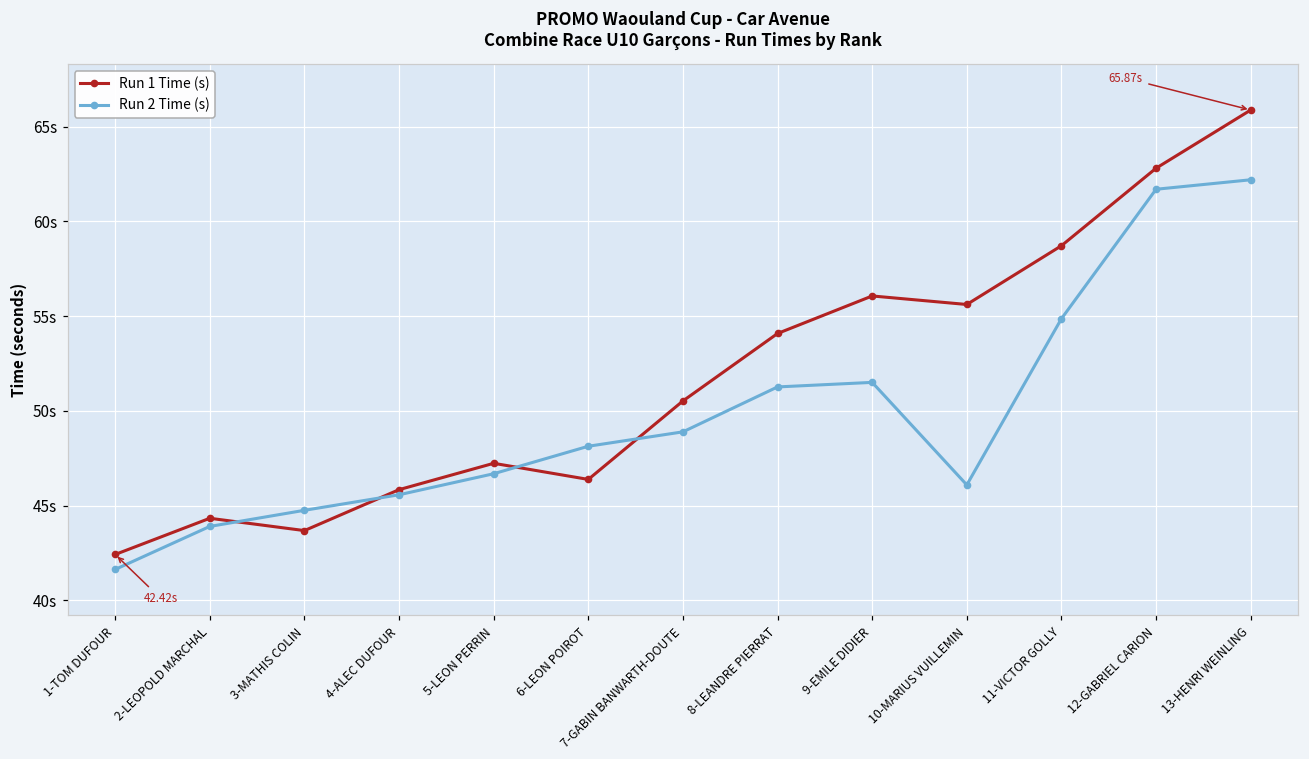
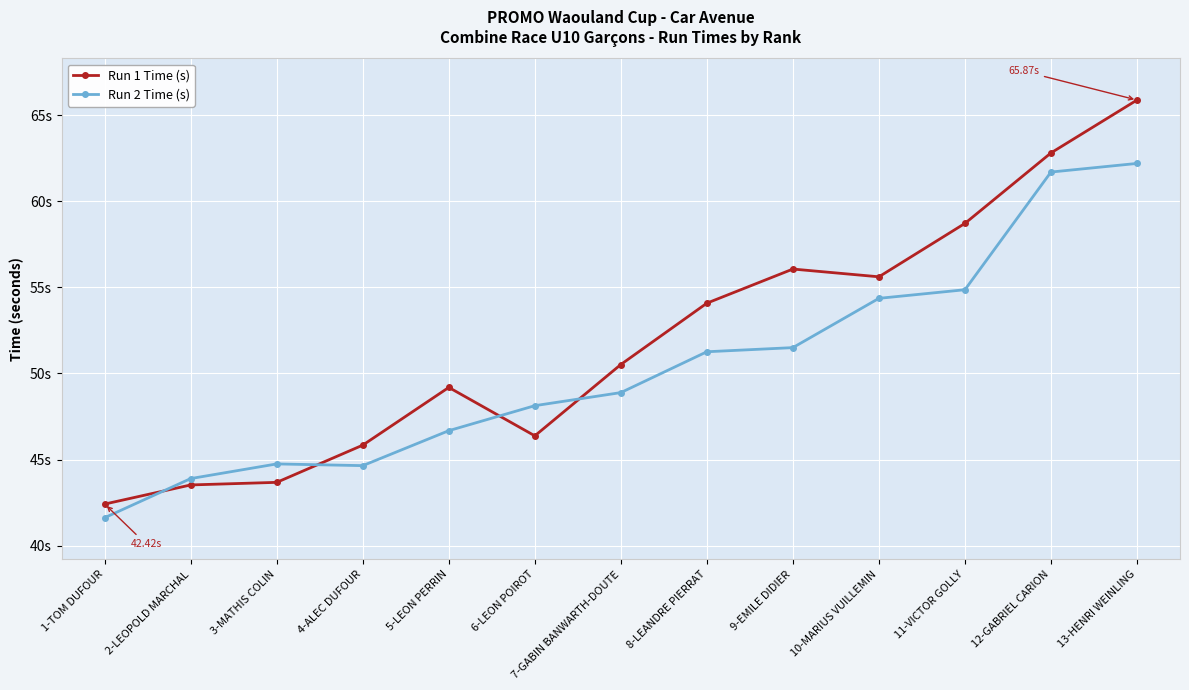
  {
    "Run 1 Time (s)": {
-     "2-LEOPOLD MARCHAL": "44.3s",
+     "2-LEOPOLD MARCHAL": "43.5s",
      "3-MATHIS COLIN": "43.7s",
      "4-ALEC DUFOUR": "45.8s",
-     "5-LEON PERRIN": "47.2s",
+     "5-LEON PERRIN": "49.2s",
      "6-LEON POIROT": "46.4s",
      "7-GABIN BANWARTH-DOUTE": "50.5s",
      "8-LEANDRE PIERRAT": "54.1s",
      "9-EMILE DIDIER": "56.1s",
      "10-MARIUS VUILLEMIN": "55.6s",
      "11-VICTOR GOLLY": "58.7s",
      "12-GABRIEL CARION": "62.8s"
    },
    "Run 2 Time (s)": {
      "2-LEOPOLD MARCHAL": "43.9s",
      "3-MATHIS COLIN": "44.8s",
-     "4-ALEC DUFOUR": "45.6s",
+     "4-ALEC DUFOUR": "44.7s",
      "5-LEON PERRIN": "46.7s",
      "6-LEON POIROT": "48.1s",
      "7-GABIN BANWARTH-DOUTE": "48.9s",
      "8-LEANDRE PIERRAT": "51.3s",
      "9-EMILE DIDIER": "51.5s",
-     "10-MARIUS VUILLEMIN": "46.1s",
+     "10-MARIUS VUILLEMIN": "54.4s",
      "11-VICTOR GOLLY": "54.9s",
      "12-GABRIEL CARION": "61.7s",
      "13-HENRI WEINLING": "62.2s"
    }
  }
